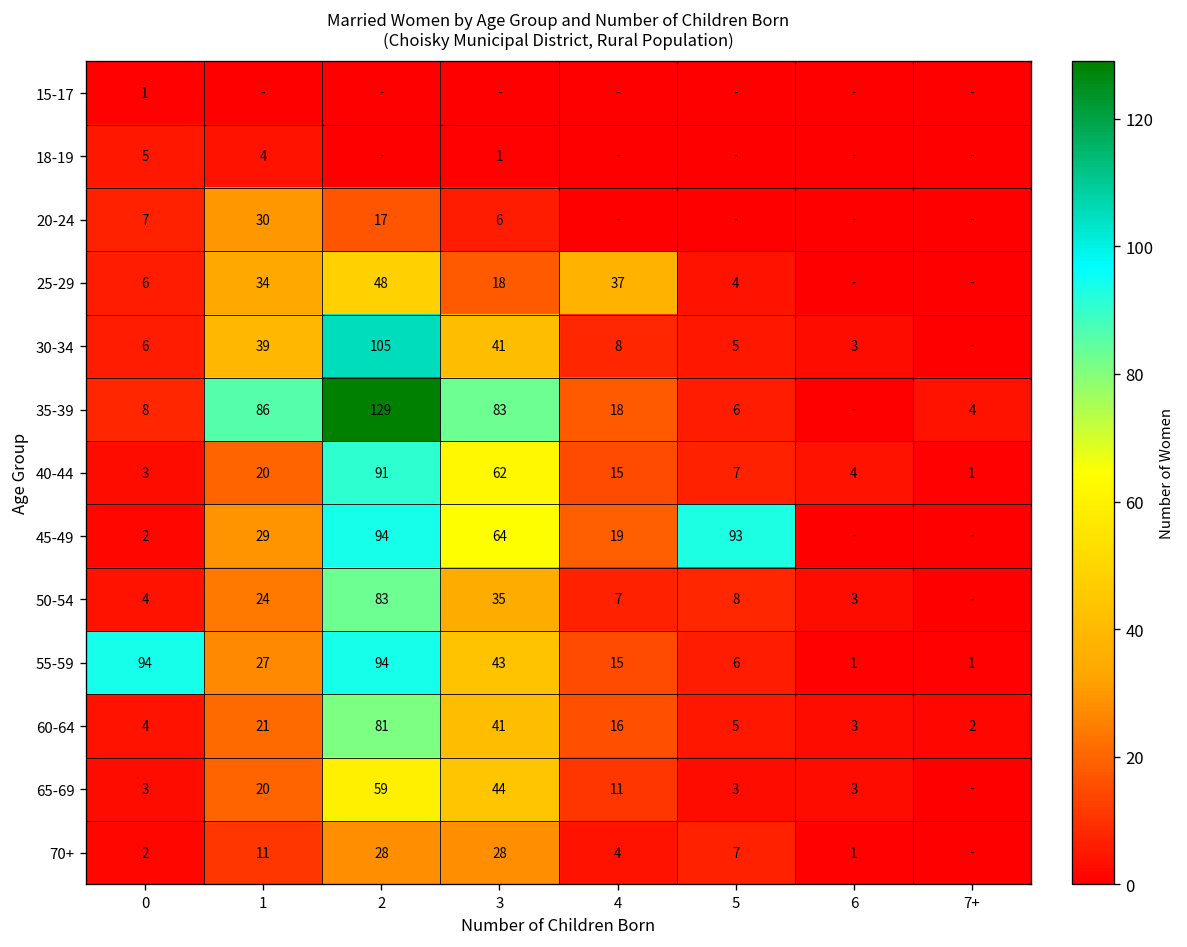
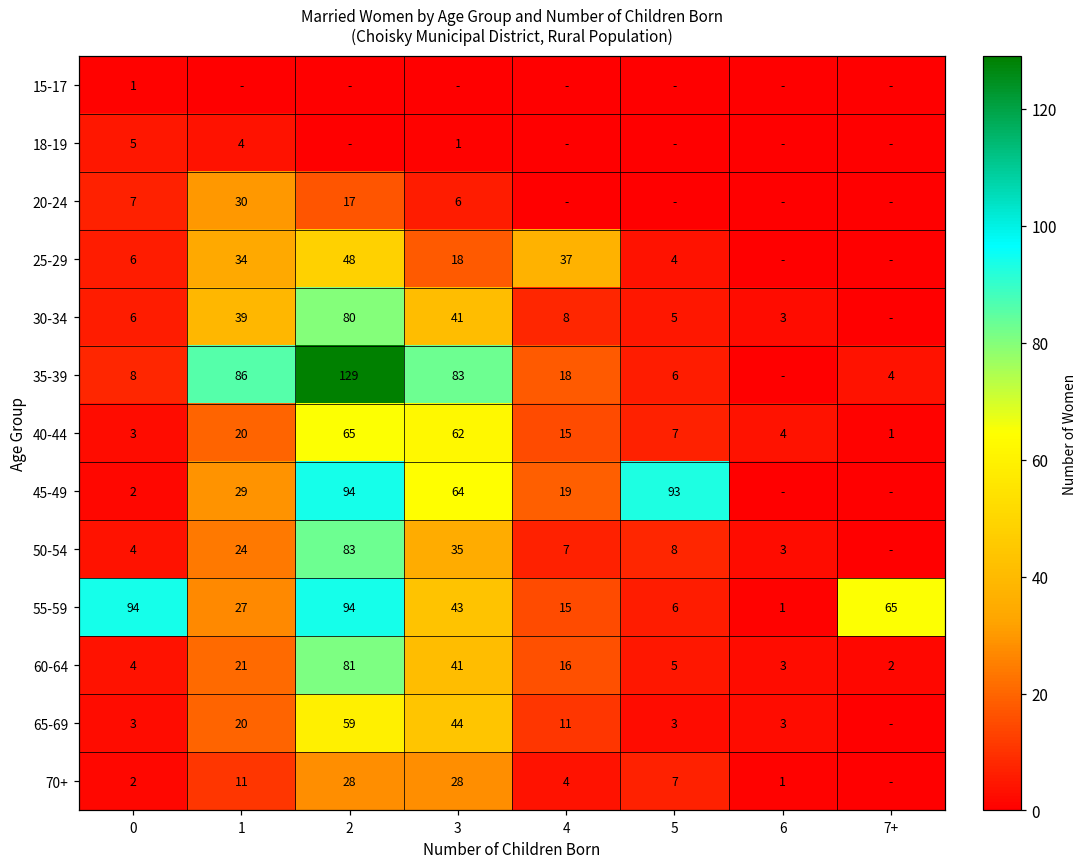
  {
    "15-17": {
      "0": 1
    },
    "18-19": {
      "0": 5,
      "1": 4,
      "3": 1
    },
    "20-24": {
      "0": 7,
      "1": 30,
      "2": 17,
      "3": 6
    },
    "25-29": {
      "0": 6,
      "1": 34,
      "2": 48,
      "3": 18,
      "4": 37,
      "5": 4
    },
    "30-34": {
      "0": 6,
      "1": 39,
-     "2": 105,
+     "2": 80,
      "3": 41,
      "4": 8,
      "5": 5,
      "6": 3
    },
    "35-39": {
      "0": 8,
      "1": 86,
      "2": 129,
      "3": 83,
      "4": 18,
      "5": 6,
      "7+": 4
    },
    "40-44": {
      "0": 3,
      "1": 20,
-     "2": 91,
+     "2": 65,
      "3": 62,
      "4": 15,
      "5": 7,
      "6": 4,
      "7+": 1
    },
    "45-49": {
      "0": 2,
      "1": 29,
      "2": 94,
      "3": 64,
      "4": 19,
      "5": 93
    },
    "50-54": {
      "0": 4,
      "1": 24,
      "2": 83,
      "3": 35,
      "4": 7,
      "5": 8,
      "6": 3
    },
    "55-59": {
      "0": 94,
      "1": 27,
      "2": 94,
      "3": 43,
      "4": 15,
      "5": 6,
      "6": 1,
-     "7+": 1
+     "7+": 65
    },
    "60-64": {
      "0": 4,
      "1": 21,
      "2": 81,
      "3": 41,
      "4": 16,
      "5": 5,
      "6": 3,
      "7+": 2
    },
    "65-69": {
      "0": 3,
      "1": 20,
      "2": 59,
      "3": 44,
      "4": 11,
      "5": 3,
      "6": 3
    },
    "70+": {
      "0": 2,
      "1": 11,
      "2": 28,
      "3": 28,
      "4": 4,
      "5": 7,
      "6": 1
    }
  }
